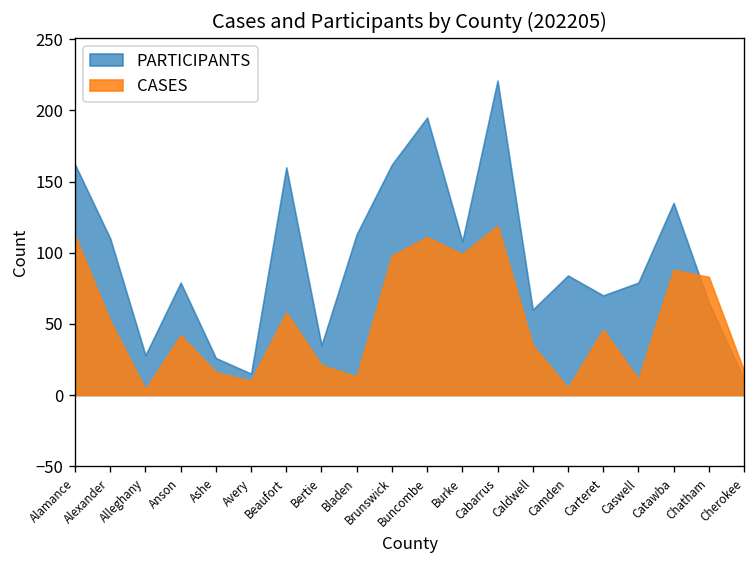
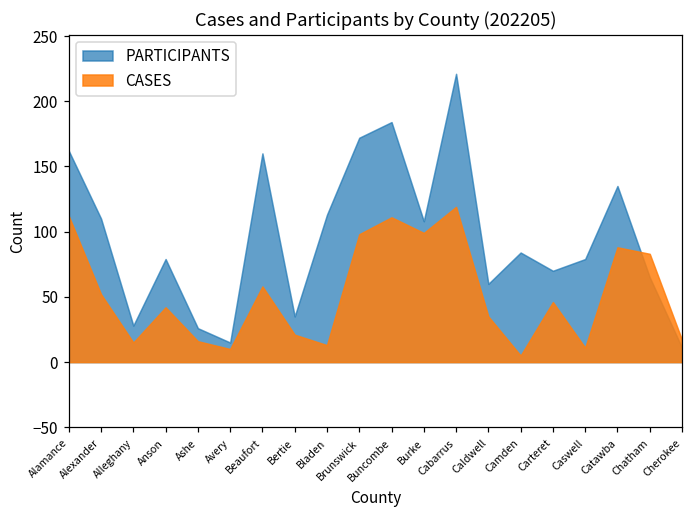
  {
    "PARTICIPANTS": {
      "Alamance": 162,
      "Alexander": 110,
      "Alleghany": 28,
      "Anson": 79,
      "Ashe": 26,
      "Avery": 15,
      "Beaufort": 160,
      "Bertie": 35,
      "Bladen": 113,
-     "Brunswick": 162,
-     "Buncombe": 195,
+     "Brunswick": 172,
+     "Buncombe": 184,
      "Burke": 108,
      "Cabarrus": 221,
      "Caldwell": 60,
      "Camden": 84,
      "Carteret": 70,
      "Caswell": 79,
      "Catawba": 135,
      "Chatham": 65,
      "Cherokee": 11
    },
    "CASES": {
      "Alamance": 112,
      "Alexander": 52,
-     "Alleghany": 4,
+     "Alleghany": 15,
      "Anson": 42,
      "Ashe": 16,
      "Avery": 10,
      "Beaufort": 58,
      "Bertie": 21,
      "Bladen": 13,
      "Brunswick": 98,
      "Buncombe": 111,
      "Burke": 99,
      "Cabarrus": 119,
      "Caldwell": 35,
      "Camden": 5,
      "Carteret": 46,
      "Caswell": 11,
      "Catawba": 88,
      "Chatham": 83,
      "Cherokee": 17
    }
  }
